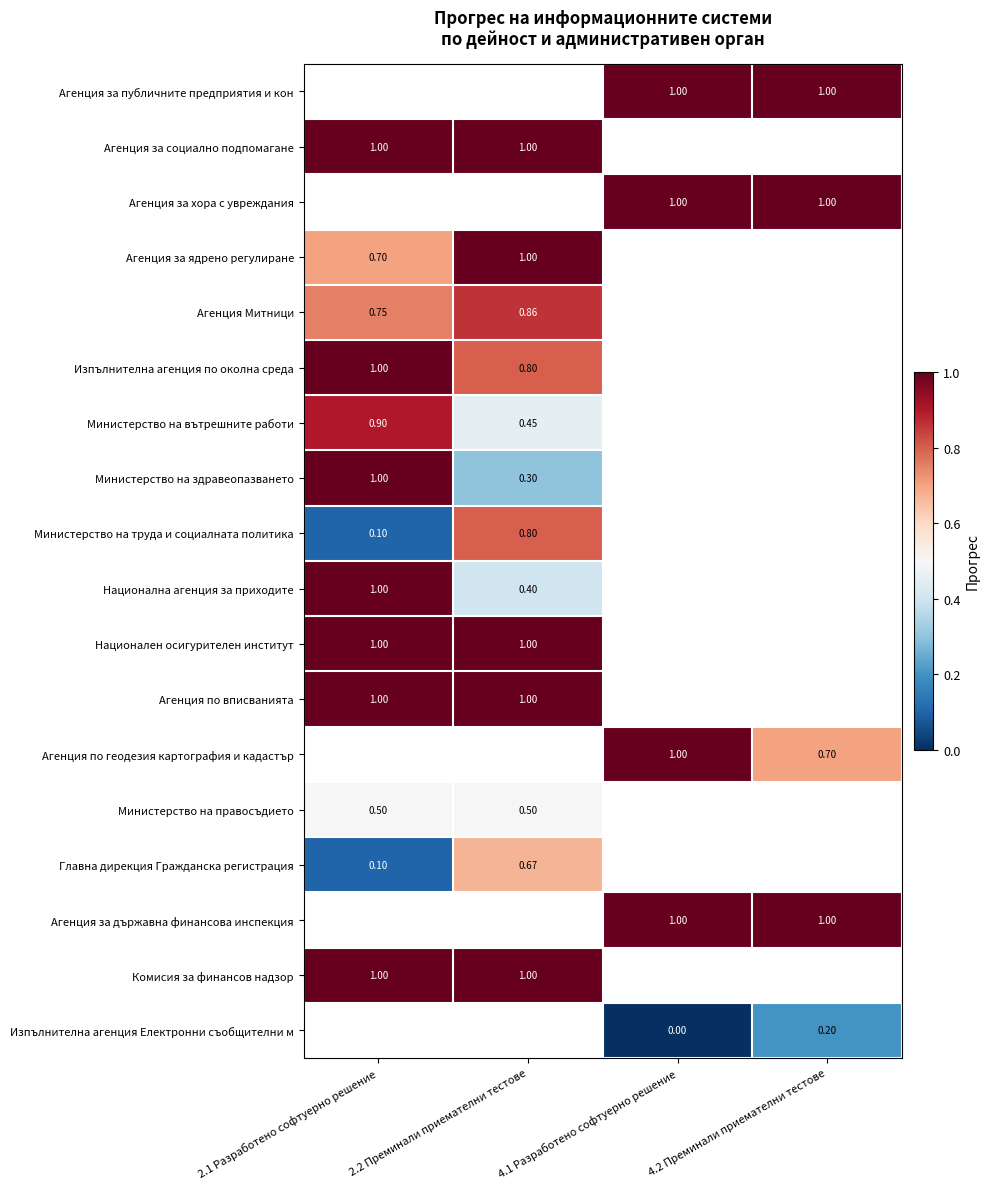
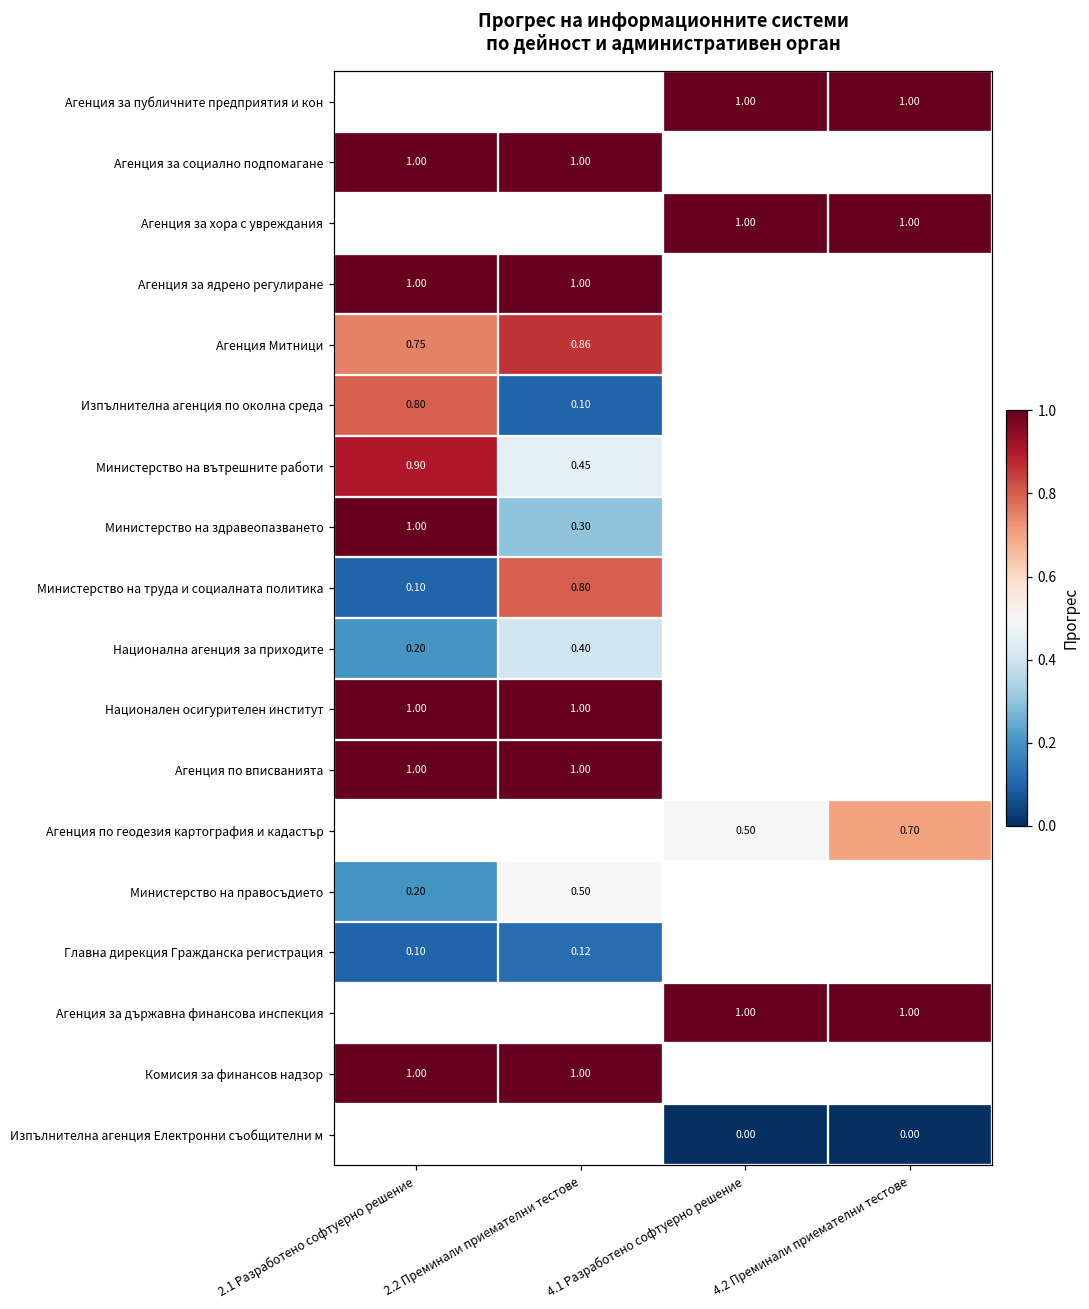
  {
    "Агенция за публичните предприятия и кон": {
      "4.1 Разработено софтуерно решение": 1.00,
      "4.2 Преминали приемателни тестове": 1.00
    },
    "Агенция за социално подпомагане": {
      "2.1 Разработено софтуерно решение": 1.00,
      "2.2 Преминали приемателни тестове": 1.00
    },
    "Агенция за хора с увреждания": {
      "4.1 Разработено софтуерно решение": 1.00,
      "4.2 Преминали приемателни тестове": 1.00
    },
    "Агенция за ядрено регулиране": {
-     "2.1 Разработено софтуерно решение": 0.70,
+     "2.1 Разработено софтуерно решение": 1.00,
      "2.2 Преминали приемателни тестове": 1.00
    },
    "Агенция Митници": {
      "2.1 Разработено софтуерно решение": 0.75,
      "2.2 Преминали приемателни тестове": 0.86
    },
    "Изпълнителна агенция по околна среда": {
-     "2.1 Разработено софтуерно решение": 1.00,
-     "2.2 Преминали приемателни тестове": 0.80
+     "2.1 Разработено софтуерно решение": 0.80,
+     "2.2 Преминали приемателни тестове": 0.10
    },
    "Министерство на вътрешните работи": {
      "2.1 Разработено софтуерно решение": 0.90,
      "2.2 Преминали приемателни тестове": 0.45
    },
    "Министерство на здравеопазването": {
      "2.1 Разработено софтуерно решение": 1.00,
      "2.2 Преминали приемателни тестове": 0.30
    },
    "Министерство на труда и социалната политика": {
      "2.1 Разработено софтуерно решение": 0.10,
      "2.2 Преминали приемателни тестове": 0.80
    },
    "Национална агенция за приходите": {
-     "2.1 Разработено софтуерно решение": 1.00,
+     "2.1 Разработено софтуерно решение": 0.20,
      "2.2 Преминали приемателни тестове": 0.40
    },
    "Национален осигурителен институт": {
      "2.1 Разработено софтуерно решение": 1.00,
      "2.2 Преминали приемателни тестове": 1.00
    },
    "Агенция по вписванията": {
      "2.1 Разработено софтуерно решение": 1.00,
      "2.2 Преминали приемателни тестове": 1.00
    },
    "Агенция по геодезия картография и кадастър": {
-     "4.1 Разработено софтуерно решение": 1.00,
+     "4.1 Разработено софтуерно решение": 0.50,
      "4.2 Преминали приемателни тестове": 0.70
    },
    "Министерство на правосъдието": {
-     "2.1 Разработено софтуерно решение": 0.50,
+     "2.1 Разработено софтуерно решение": 0.20,
      "2.2 Преминали приемателни тестове": 0.50
    },
    "Главна дирекция Гражданска регистрация": {
      "2.1 Разработено софтуерно решение": 0.10,
-     "2.2 Преминали приемателни тестове": 0.67
+     "2.2 Преминали приемателни тестове": 0.12
    },
    "Агенция за държавна финансова инспекция": {
      "4.1 Разработено софтуерно решение": 1.00,
      "4.2 Преминали приемателни тестове": 1.00
    },
    "Комисия за финансов надзор": {
      "2.1 Разработено софтуерно решение": 1.00,
      "2.2 Преминали приемателни тестове": 1.00
    },
    "Изпълнителна агенция Електронни съобщителни м": {
      "4.1 Разработено софтуерно решение": 0.00,
-     "4.2 Преминали приемателни тестове": 0.20
+     "4.2 Преминали приемателни тестове": 0.00
    }
  }
